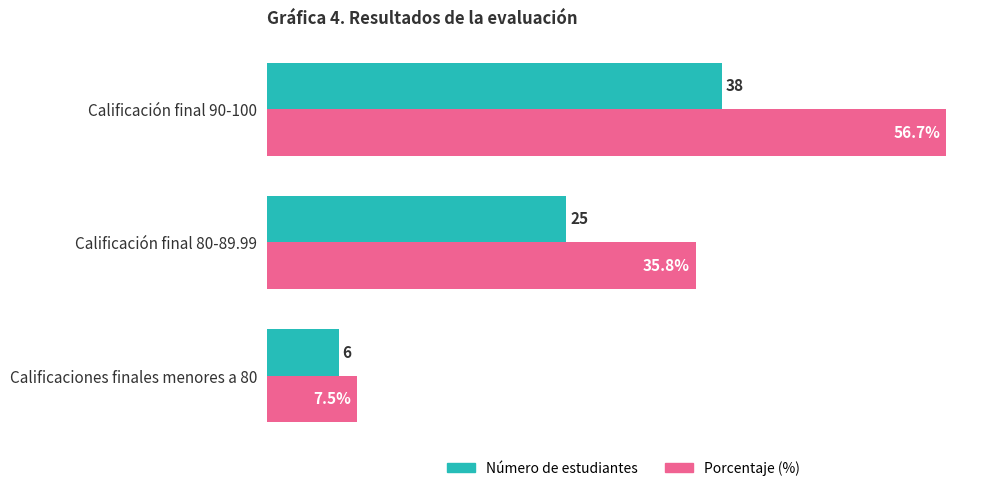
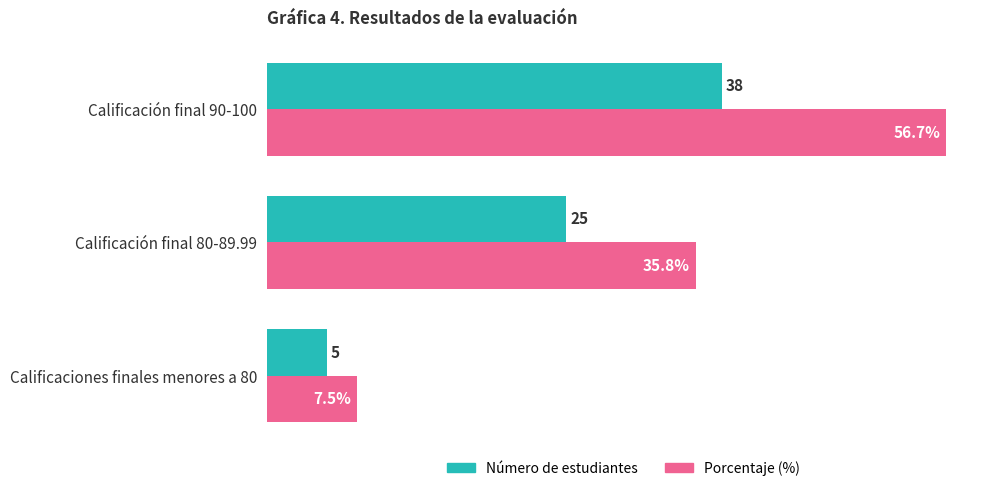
  {
    "Número de estudiantes": {
      "Calificación final 90-100": "38",
      "Calificación final 80-89.99": "25",
-     "Calificaciones finales menores a 80": "6"
+     "Calificaciones finales menores a 80": "5"
    },
    "Porcentaje (%)": {
      "Calificación final 90-100": "56.7%",
      "Calificación final 80-89.99": "35.8%",
      "Calificaciones finales menores a 80": "7.5%"
    }
  }
